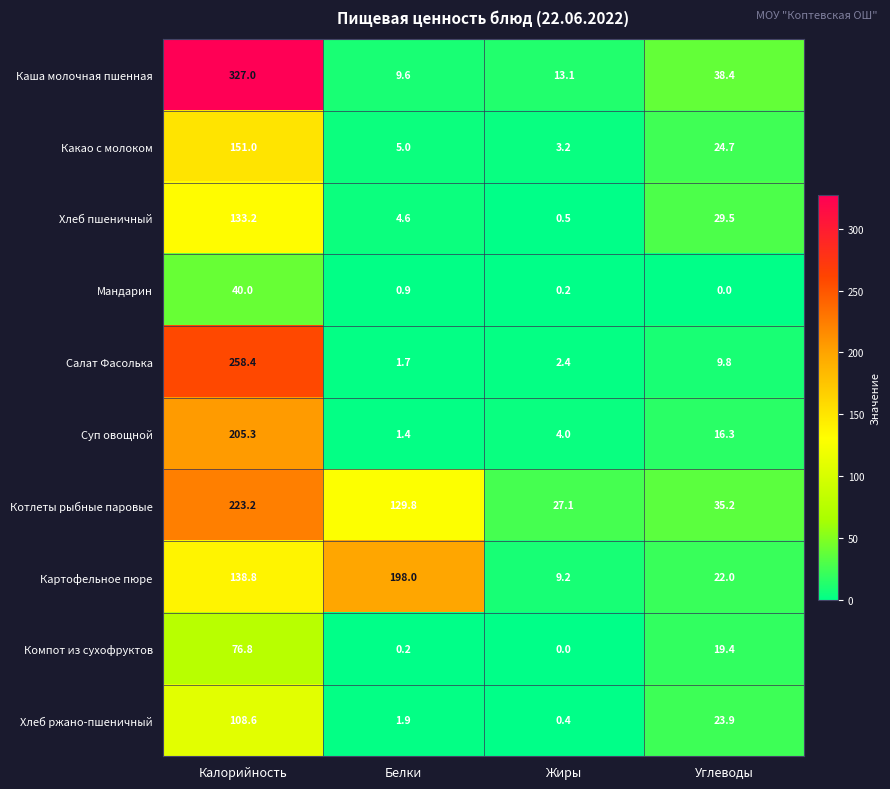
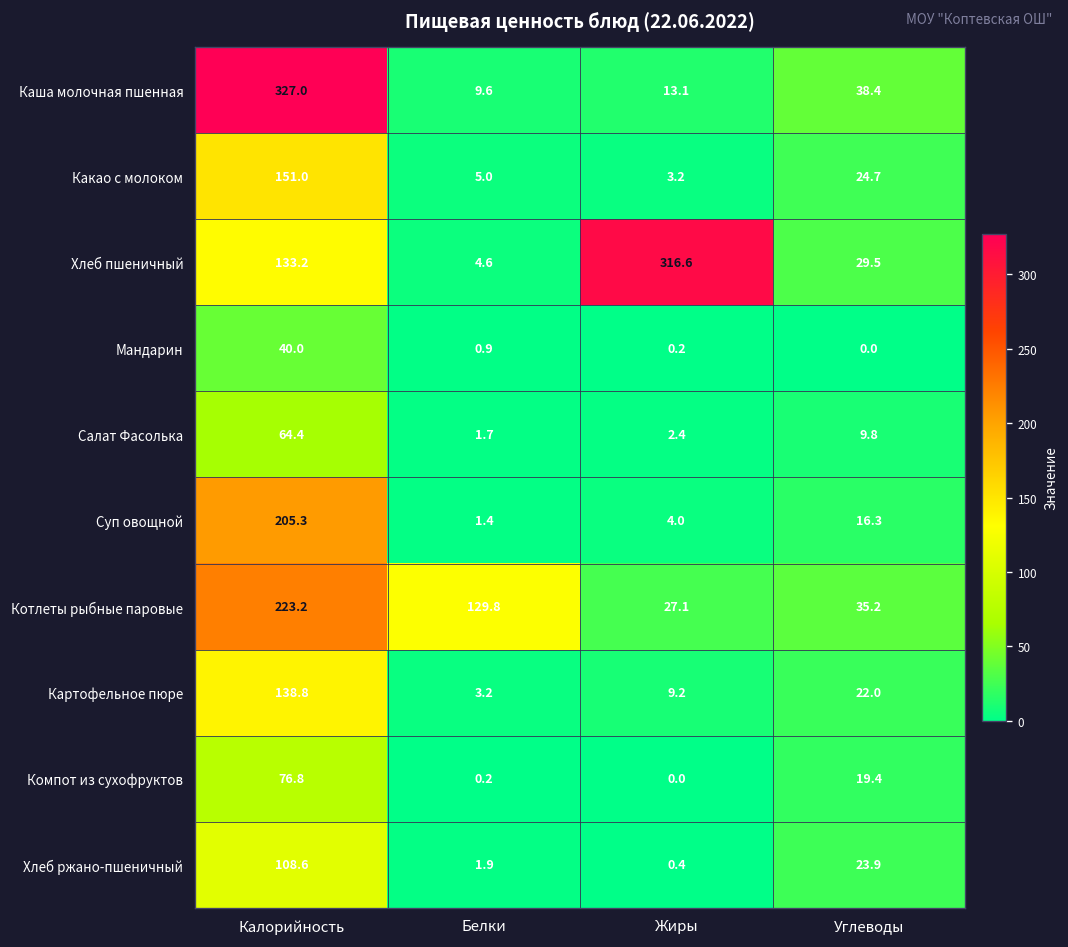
  {
    "Каша молочная пшенная": {
      "Калорийность": 327.0,
      "Белки": 9.6,
      "Жиры": 13.1,
      "Углеводы": 38.4
    },
    "Какао с молоком": {
      "Калорийность": 151.0,
      "Белки": 5.0,
      "Жиры": 3.2,
      "Углеводы": 24.7
    },
    "Хлеб пшеничный": {
      "Калорийность": 133.2,
      "Белки": 4.6,
-     "Жиры": 0.5,
+     "Жиры": 316.6,
      "Углеводы": 29.5
    },
    "Мандарин": {
      "Калорийность": 40.0,
      "Белки": 0.9,
      "Жиры": 0.2,
      "Углеводы": 0.0
    },
    "Салат Фасолька": {
-     "Калорийность": 258.4,
+     "Калорийность": 64.4,
      "Белки": 1.7,
      "Жиры": 2.4,
      "Углеводы": 9.8
    },
    "Суп овощной": {
      "Калорийность": 205.3,
      "Белки": 1.4,
      "Жиры": 4.0,
      "Углеводы": 16.3
    },
    "Котлеты рыбные паровые": {
      "Калорийность": 223.2,
      "Белки": 129.8,
      "Жиры": 27.1,
      "Углеводы": 35.2
    },
    "Картофельное пюре": {
      "Калорийность": 138.8,
-     "Белки": 198.0,
+     "Белки": 3.2,
      "Жиры": 9.2,
      "Углеводы": 22.0
    },
    "Компот из сухофруктов": {
      "Калорийность": 76.8,
      "Белки": 0.2,
      "Жиры": 0.0,
      "Углеводы": 19.4
    },
    "Хлеб ржано-пшеничный": {
      "Калорийность": 108.6,
      "Белки": 1.9,
      "Жиры": 0.4,
      "Углеводы": 23.9
    }
  }
